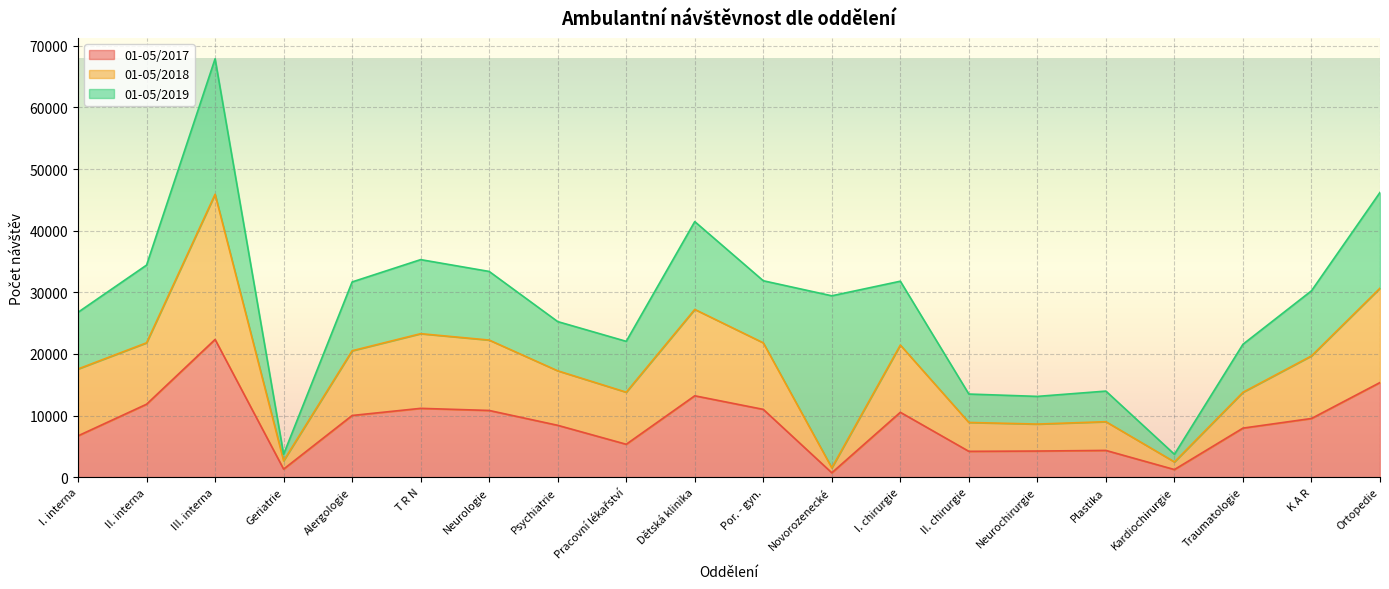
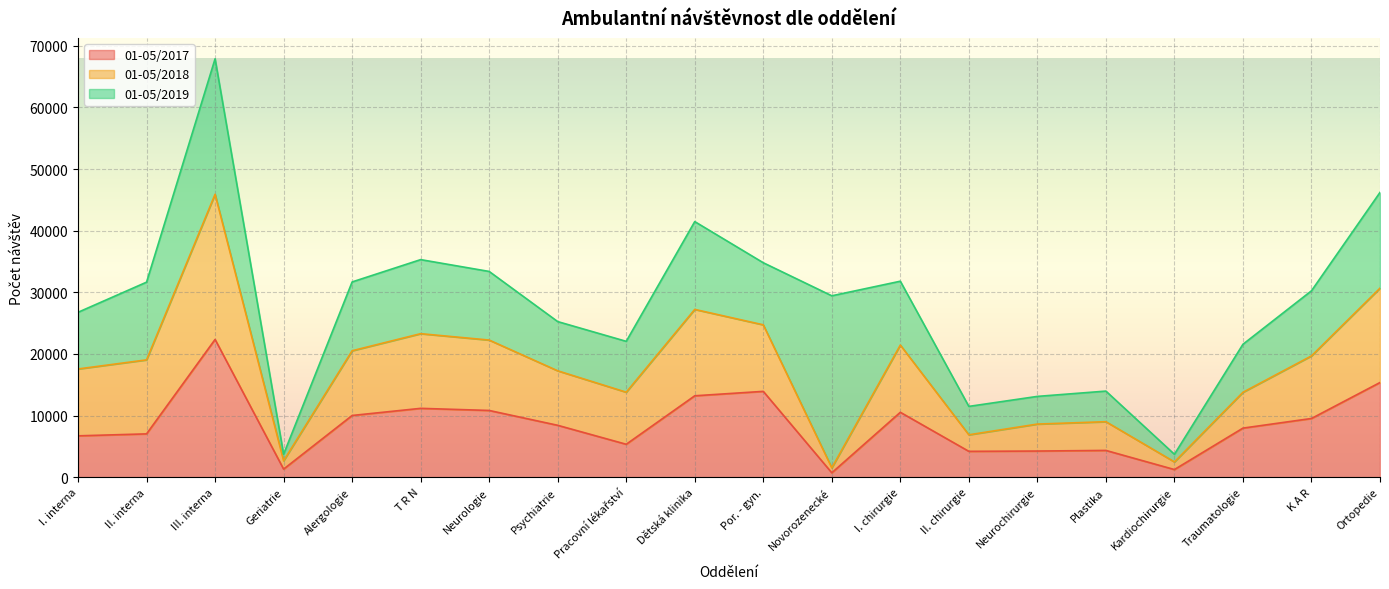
  {
    "01-05/2017": {
      "I. interna": 7000,
-     "II. interna": 12000,
+     "II. interna": 7000,
      "III. interna": 22000,
      "Geriatrie": 1000,
      "Alergologie": 10000,
      "T R N": 11000,
      "Neurologie": 11000,
      "Psychiatrie": 8000,
      "Pracovní lékařství": 5000,
      "Dětská klinika": 13000,
-     "Por. - gyn.": 11000,
+     "Por. - gyn.": 14000,
      "Novorozenecké": 1000,
      "I. chirurgie": 11000,
      "II. chirurgie": 4000,
      "Neurochirurgie": 4000,
      "Plastika": 4000,
      "Kardiochirurgie": 1000,
      "Traumatologie": 8000,
      "K A R": 10000,
      "Ortopedie": 15000
    },
    "01-05/2018": {
      "I. interna": 11000,
-     "II. interna": 10000,
+     "II. interna": 12000,
      "III. interna": 24000,
      "Geriatrie": 1000,
      "Alergologie": 11000,
      "T R N": 12000,
      "Neurologie": 11000,
      "Psychiatrie": 9000,
      "Pracovní lékařství": 8000,
      "Dětská klinika": 14000,
      "Por. - gyn.": 11000,
      "Novorozenecké": 1000,
      "I. chirurgie": 11000,
-     "II. chirurgie": 5000,
+     "II. chirurgie": 3000,
      "Neurochirurgie": 4000,
      "Plastika": 5000,
      "Kardiochirurgie": 1000,
      "Traumatologie": 6000,
      "K A R": 10000,
      "Ortopedie": 15000
    },
    "01-05/2019": {
      "I. interna": 9000,
      "II. interna": 13000,
      "III. interna": 22000,
      "Geriatrie": 1000,
      "Alergologie": 11000,
      "T R N": 12000,
      "Neurologie": 11000,
      "Psychiatrie": 8000,
      "Pracovní lékařství": 8000,
      "Dětská klinika": 14000,
      "Por. - gyn.": 10000,
      "Novorozenecké": 28000,
      "I. chirurgie": 10000,
      "II. chirurgie": 5000,
      "Neurochirurgie": 4000,
      "Plastika": 5000,
      "Kardiochirurgie": 1000,
      "Traumatologie": 8000,
      "K A R": 11000,
      "Ortopedie": 16000
    }
  }
